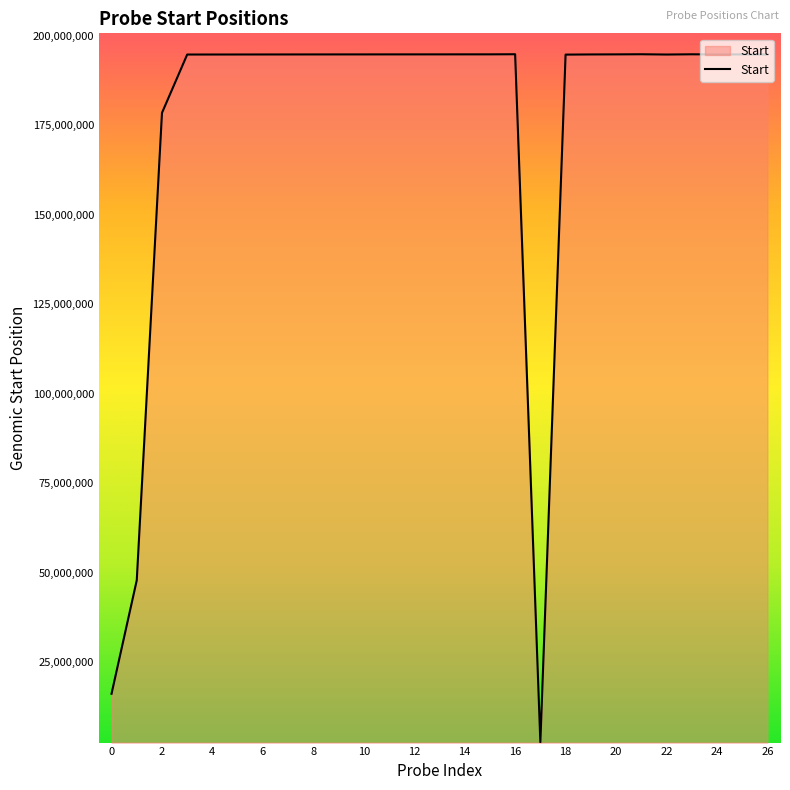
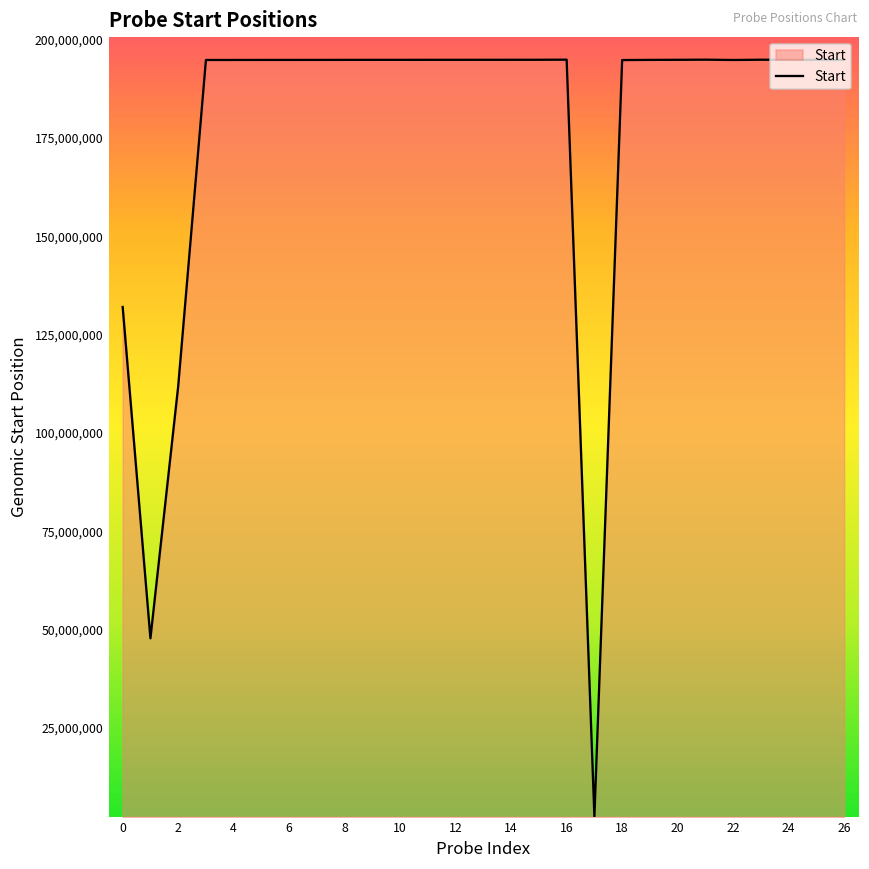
  {
-   "0": "16,000,000",
-   "2": "179,000,000",
+   "0": "132,000,000",
+   "2": "112,000,000",
    "4": "195,000,000",
    "6": "195,000,000",
    "8": "195,000,000",
    "10": "195,000,000",
    "12": "195,000,000",
    "14": "195,000,000",
    "16": "195,000,000",
    "18": "195,000,000",
    "20": "195,000,000",
    "22": "195,000,000"
  }
